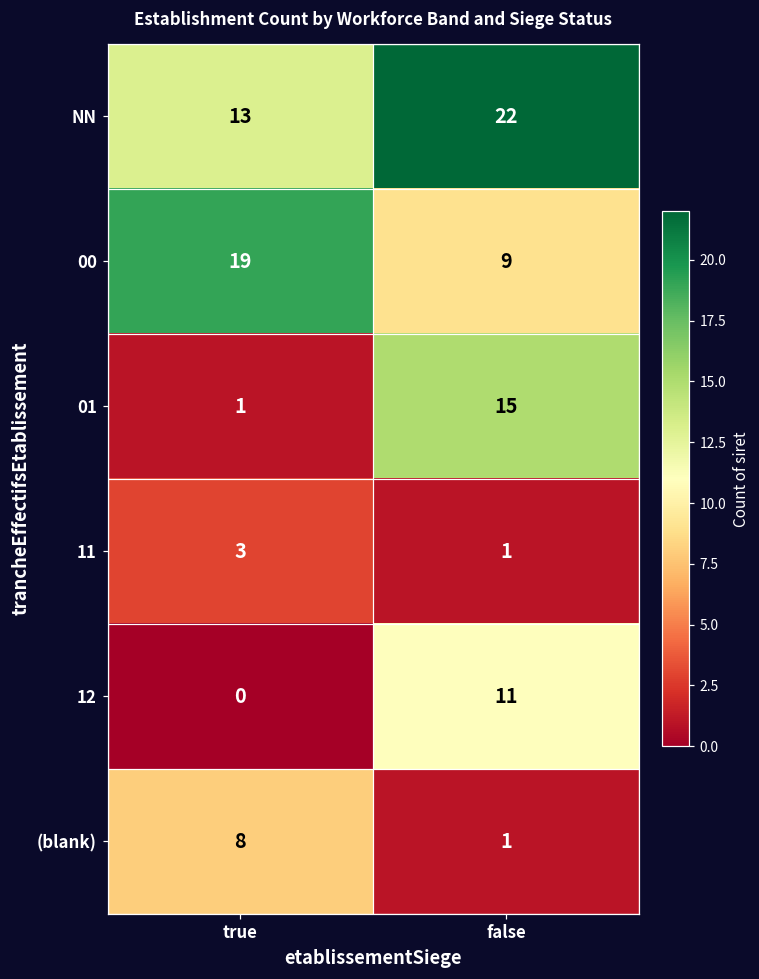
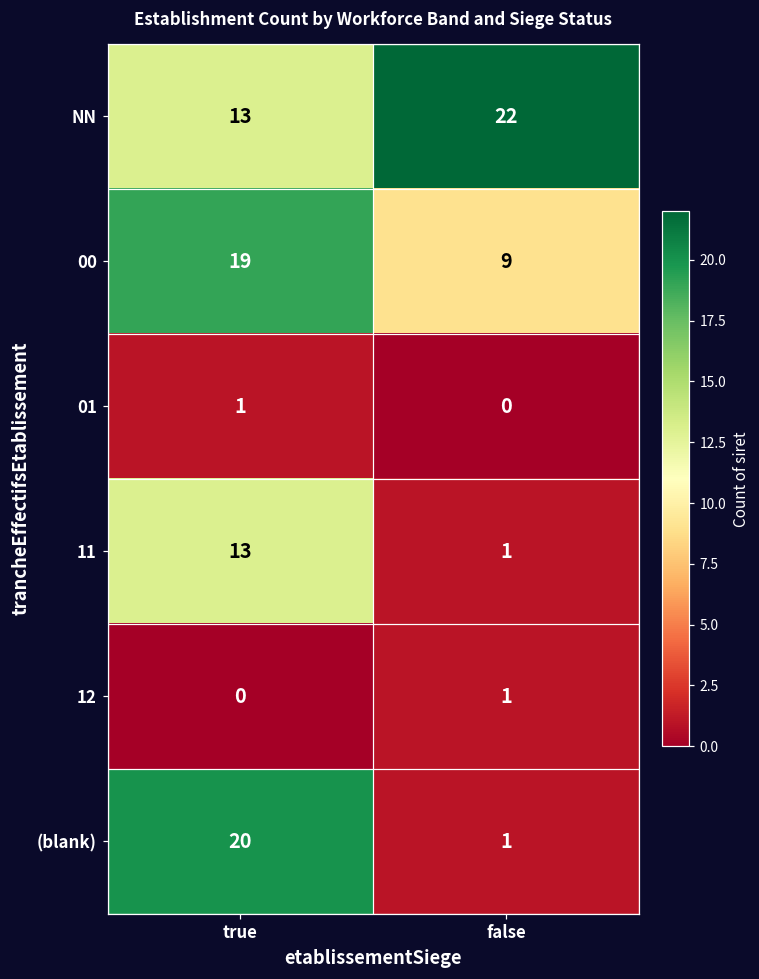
  {
    "NN": {
      "true": 13,
      "false": 22
    },
    "00": {
      "true": 19,
      "false": 9
    },
    "01": {
      "true": 1,
-     "false": 15
+     "false": 0
    },
    "11": {
-     "true": 3,
+     "true": 13,
      "false": 1
    },
    "12": {
      "true": 0,
-     "false": 11
+     "false": 1
    },
    "(blank)": {
-     "true": 8,
+     "true": 20,
      "false": 1
    }
  }
